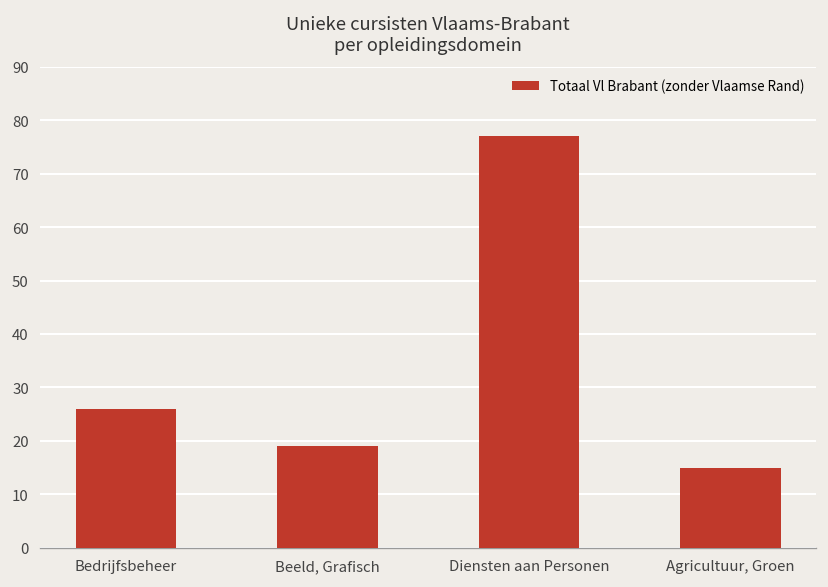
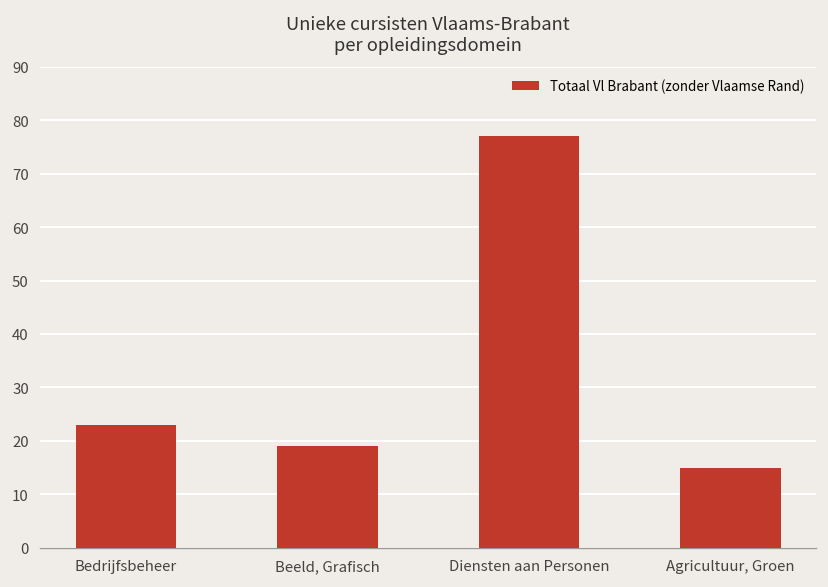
  {
-   "Bedrijfsbeheer": 26,
+   "Bedrijfsbeheer": 23,
    "Beeld, Grafisch": 19,
    "Diensten aan Personen": 77,
    "Agricultuur, Groen": 15
  }
